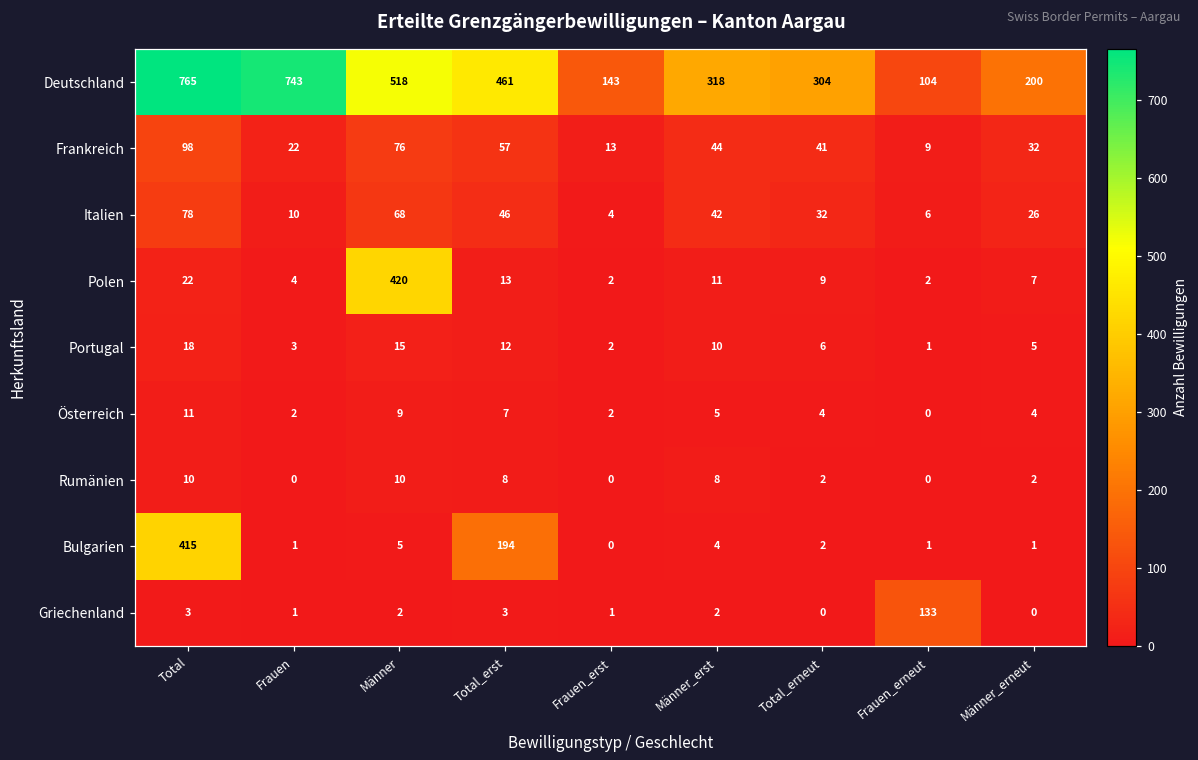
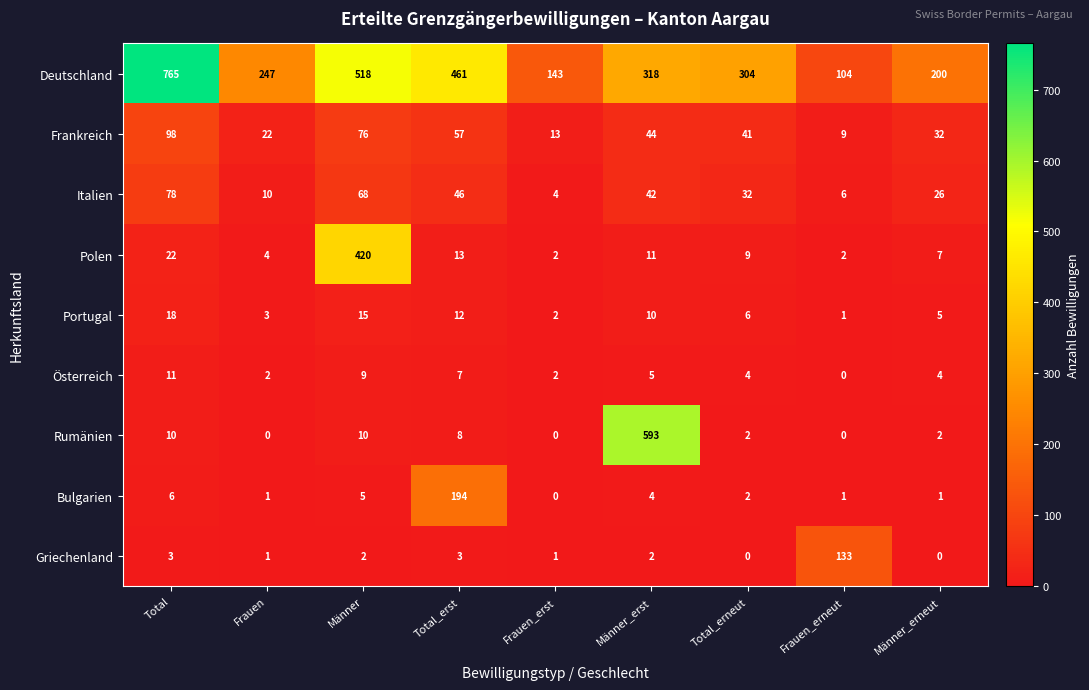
  {
    "Deutschland": {
      "Total": 765,
-     "Frauen": 743,
+     "Frauen": 247,
      "Männer": 518,
      "Total_erst": 461,
      "Frauen_erst": 143,
      "Männer_erst": 318,
      "Total_erneut": 304,
      "Frauen_erneut": 104,
      "Männer_erneut": 200
    },
    "Frankreich": {
      "Total": 98,
      "Frauen": 22,
      "Männer": 76,
      "Total_erst": 57,
      "Frauen_erst": 13,
      "Männer_erst": 44,
      "Total_erneut": 41,
      "Frauen_erneut": 9,
      "Männer_erneut": 32
    },
    "Italien": {
      "Total": 78,
      "Frauen": 10,
      "Männer": 68,
      "Total_erst": 46,
      "Frauen_erst": 4,
      "Männer_erst": 42,
      "Total_erneut": 32,
      "Frauen_erneut": 6,
      "Männer_erneut": 26
    },
    "Polen": {
      "Total": 22,
      "Frauen": 4,
      "Männer": 420,
      "Total_erst": 13,
      "Frauen_erst": 2,
      "Männer_erst": 11,
      "Total_erneut": 9,
      "Frauen_erneut": 2,
      "Männer_erneut": 7
    },
    "Portugal": {
      "Total": 18,
      "Frauen": 3,
      "Männer": 15,
      "Total_erst": 12,
      "Frauen_erst": 2,
      "Männer_erst": 10,
      "Total_erneut": 6,
      "Frauen_erneut": 1,
      "Männer_erneut": 5
    },
    "Österreich": {
      "Total": 11,
      "Frauen": 2,
      "Männer": 9,
      "Total_erst": 7,
      "Frauen_erst": 2,
      "Männer_erst": 5,
      "Total_erneut": 4,
      "Frauen_erneut": 0,
      "Männer_erneut": 4
    },
    "Rumänien": {
      "Total": 10,
      "Frauen": 0,
      "Männer": 10,
      "Total_erst": 8,
      "Frauen_erst": 0,
-     "Männer_erst": 8,
+     "Männer_erst": 593,
      "Total_erneut": 2,
      "Frauen_erneut": 0,
      "Männer_erneut": 2
    },
    "Bulgarien": {
-     "Total": 415,
+     "Total": 6,
      "Frauen": 1,
      "Männer": 5,
      "Total_erst": 194,
      "Frauen_erst": 0,
      "Männer_erst": 4,
      "Total_erneut": 2,
      "Frauen_erneut": 1,
      "Männer_erneut": 1
    },
    "Griechenland": {
      "Total": 3,
      "Frauen": 1,
      "Männer": 2,
      "Total_erst": 3,
      "Frauen_erst": 1,
      "Männer_erst": 2,
      "Total_erneut": 0,
      "Frauen_erneut": 133,
      "Männer_erneut": 0
    }
  }
